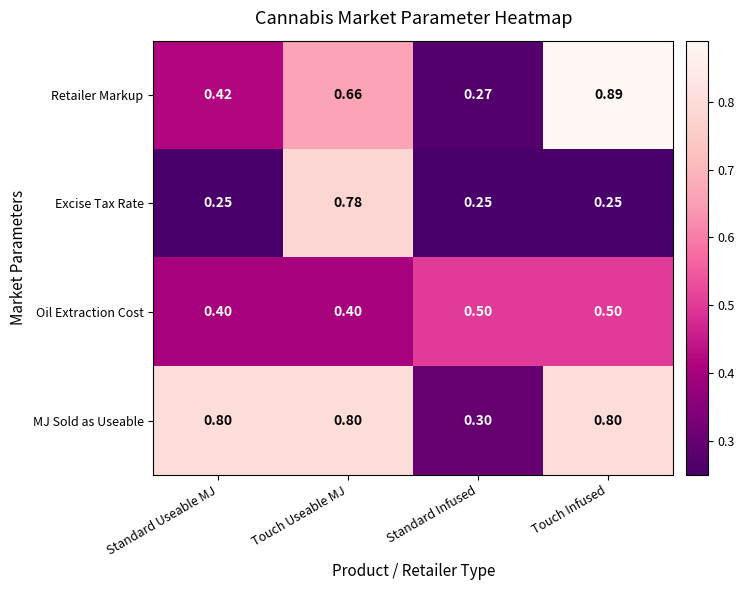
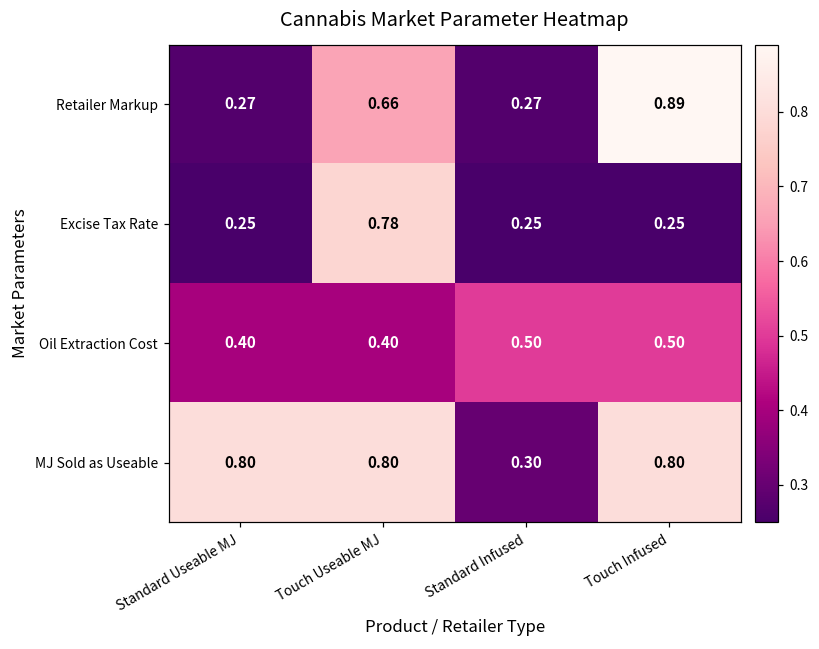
  {
    "Retailer Markup": {
-     "Standard Useable MJ": 0.42,
+     "Standard Useable MJ": 0.27,
      "Touch Useable MJ": 0.66,
      "Standard Infused": 0.27,
      "Touch Infused": 0.89
    },
    "Excise Tax Rate": {
      "Standard Useable MJ": 0.25,
      "Touch Useable MJ": 0.78,
      "Standard Infused": 0.25,
      "Touch Infused": 0.25
    },
    "Oil Extraction Cost": {
      "Standard Useable MJ": 0.40,
      "Touch Useable MJ": 0.40,
      "Standard Infused": 0.50,
      "Touch Infused": 0.50
    },
    "MJ Sold as Useable": {
      "Standard Useable MJ": 0.80,
      "Touch Useable MJ": 0.80,
      "Standard Infused": 0.30,
      "Touch Infused": 0.80
    }
  }
